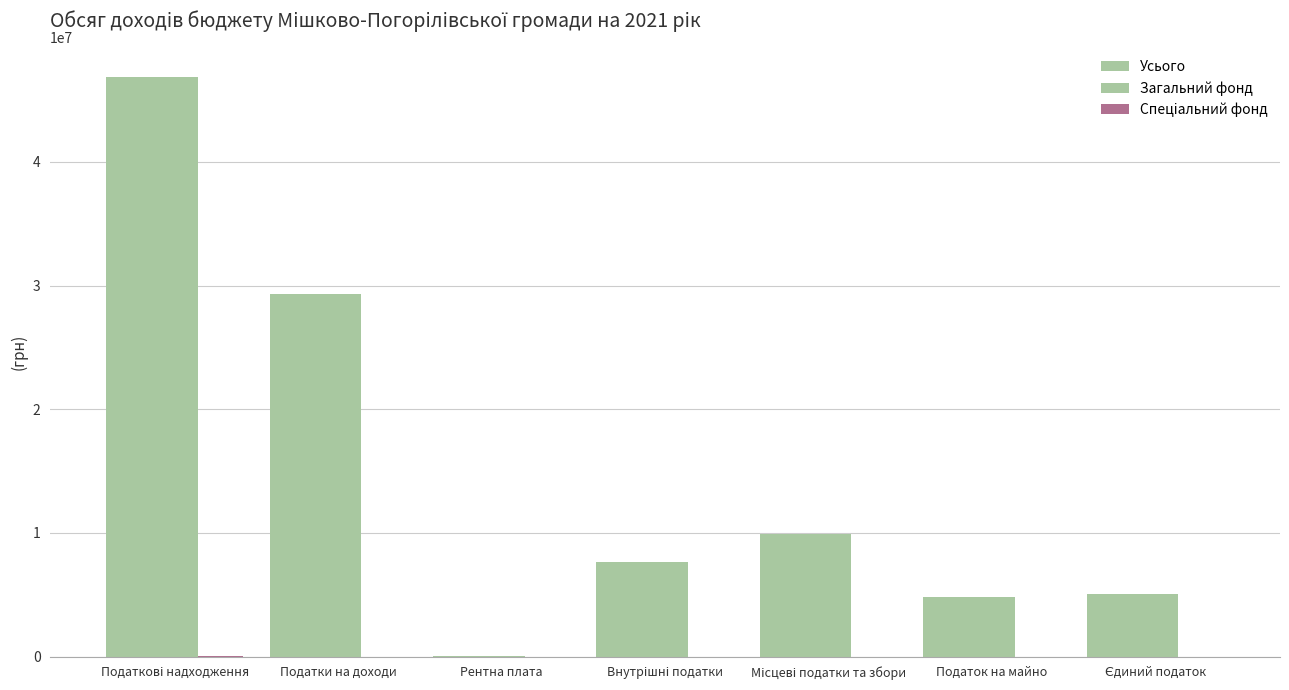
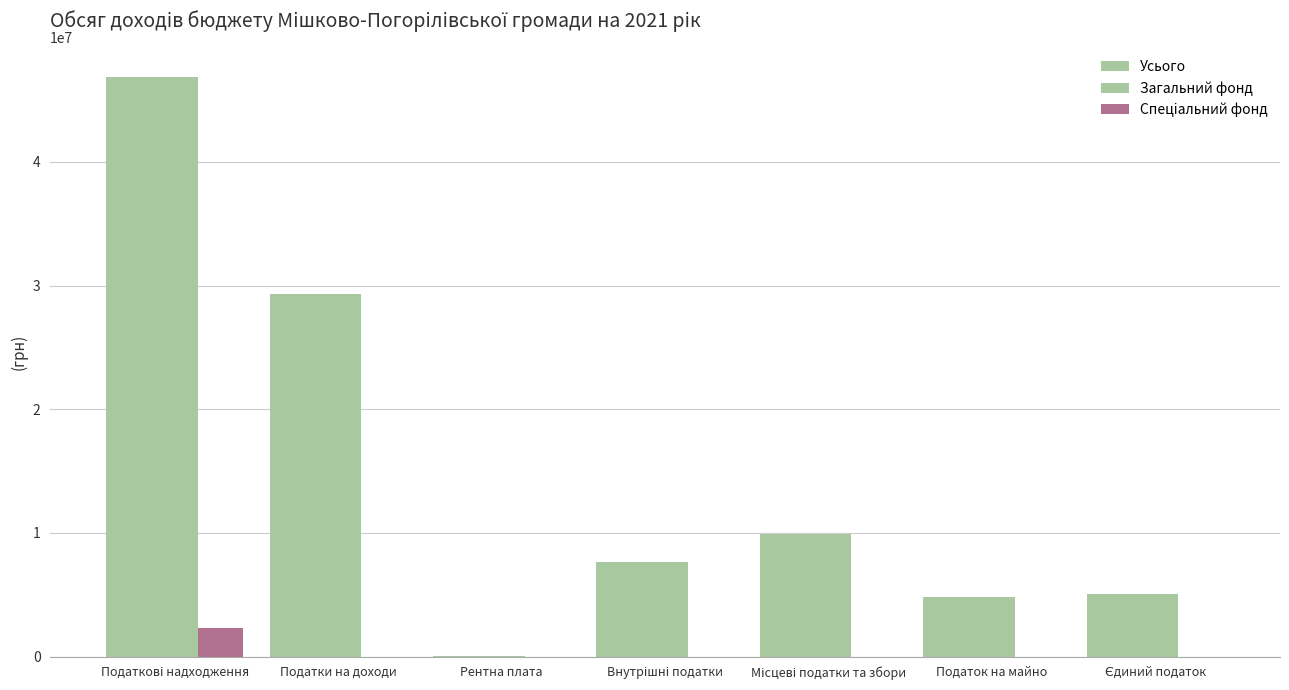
  {
    "Спеціальний фонд": {
-     "Податкові надходження": 0,
+     "Податкові надходження": 2300000,
      "Податки на доходи": 0,
      "Рентна плата": 0,
      "Внутрішні податки": 0,
      "Місцеві податки та збори": 0,
      "Податок на майно": 0,
      "Єдиний податок": 0
    }
  }
